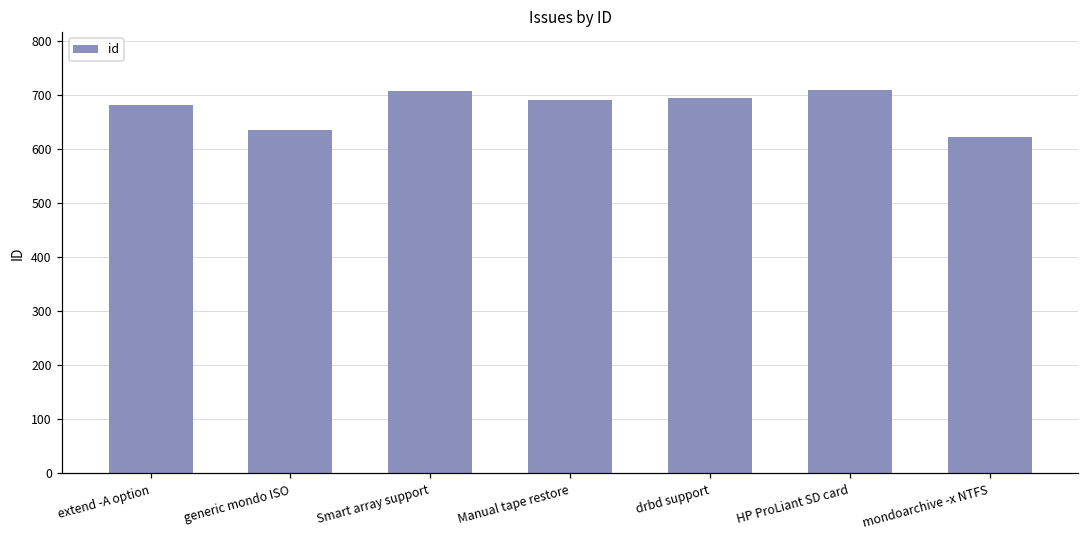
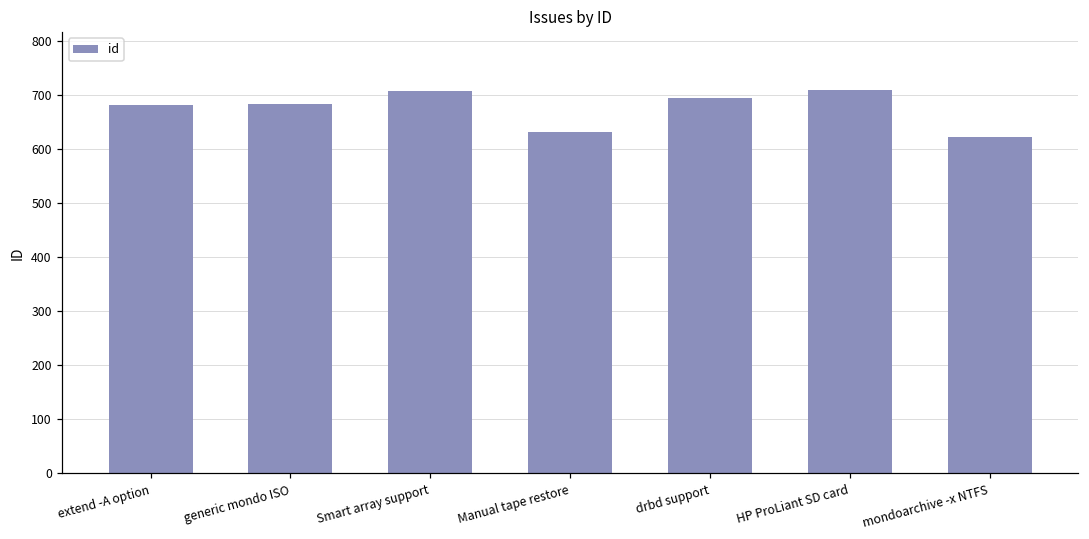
  {
    "extend -A option": 680,
-   "generic mondo ISO": 640,
+   "generic mondo ISO": 680,
    "Smart array support": 710,
-   "Manual tape restore": 690,
+   "Manual tape restore": 630,
    "drbd support": 700,
    "HP ProLiant SD card": 710,
    "mondoarchive -x NTFS": 620
  }
